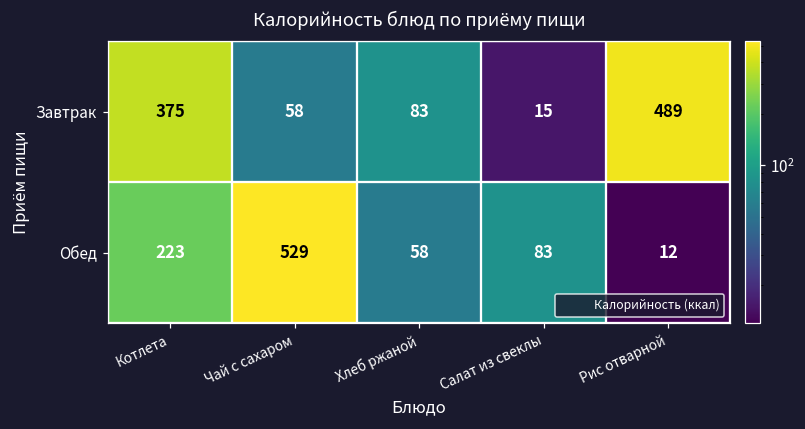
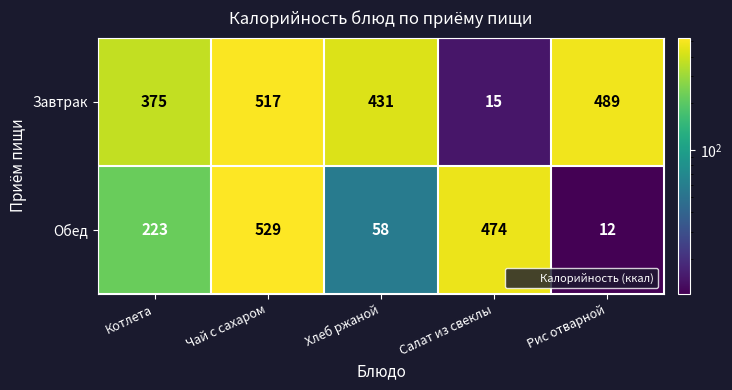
  {
    "Завтрак": {
      "Котлета": 375,
-     "Чай с сахаром": 58,
-     "Хлеб ржаной": 83,
+     "Чай с сахаром": 517,
+     "Хлеб ржаной": 431,
      "Салат из свеклы": 15,
      "Рис отварной": 489
    },
    "Обед": {
      "Котлета": 223,
      "Чай с сахаром": 529,
      "Хлеб ржаной": 58,
-     "Салат из свеклы": 83,
+     "Салат из свеклы": 474,
      "Рис отварной": 12
    }
  }
